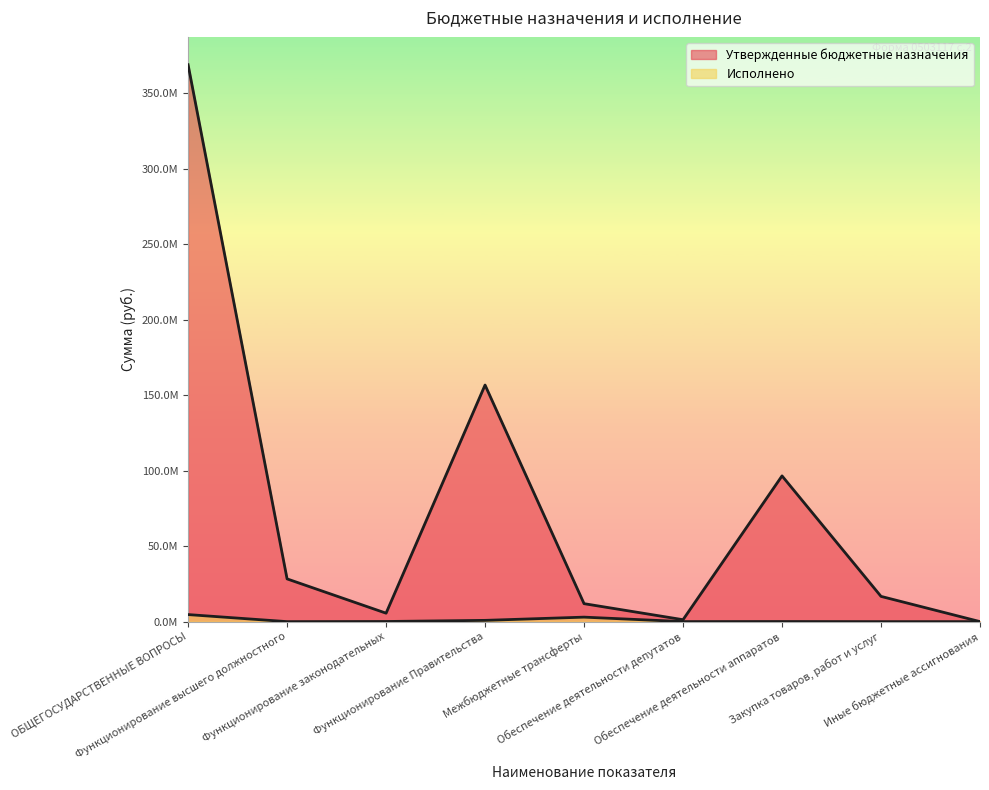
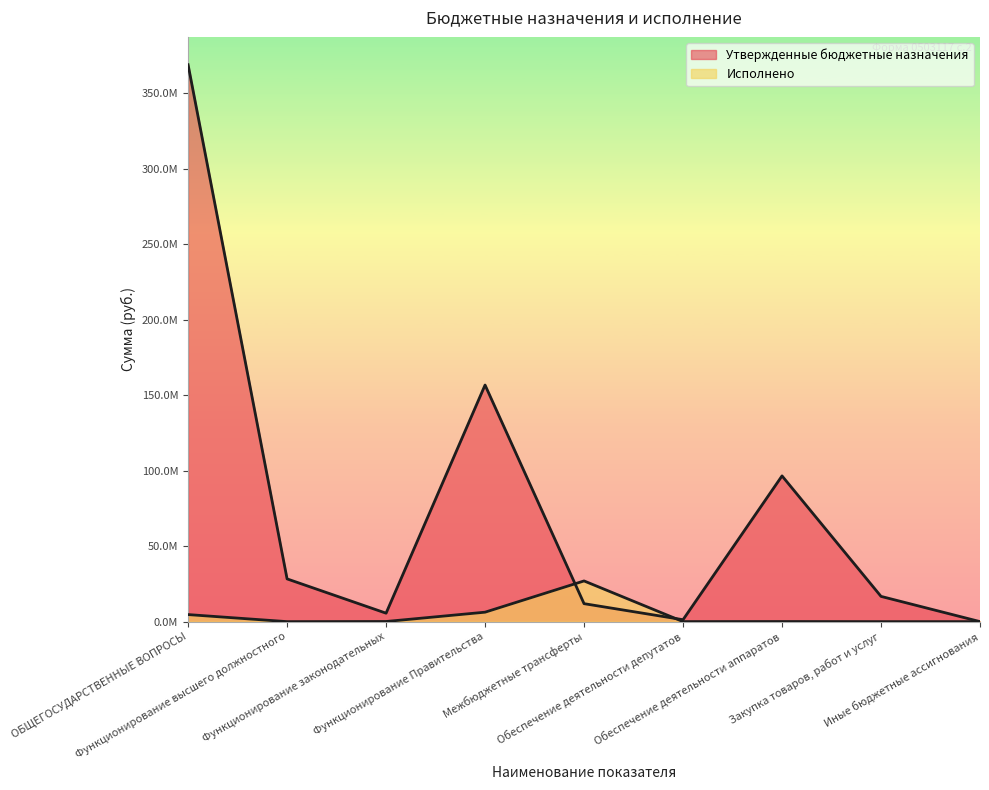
  {
    "Утвержденные бюджетные назначения": {
      "ОБЩЕГОСУДАРСТВЕННЫЕ ВОПРОСЫ": 369000000,
      "Функционирование высшего должностного": 28000000,
      "Функционирование законодательных": 6000000,
      "Функционирование Правительства": 157000000,
      "Межбюджетные трансферты": 12000000,
      "Обеспечение деятельности аппаратов": 97000000,
      "Закупка товаров, работ и услуг": 17000000
    },
    "Исполнено": {
      "ОБЩЕГОСУДАРСТВЕННЫЕ ВОПРОСЫ": 5000000,
      "Функционирование высшего должностного": 0,
      "Функционирование законодательных": 0,
-     "Функционирование Правительства": 1000000,
-     "Межбюджетные трансферты": 3000000,
+     "Функционирование Правительства": 6000000,
+     "Межбюджетные трансферты": 27000000,
      "Обеспечение деятельности аппаратов": 0,
      "Закупка товаров, работ и услуг": 0
    }
  }
